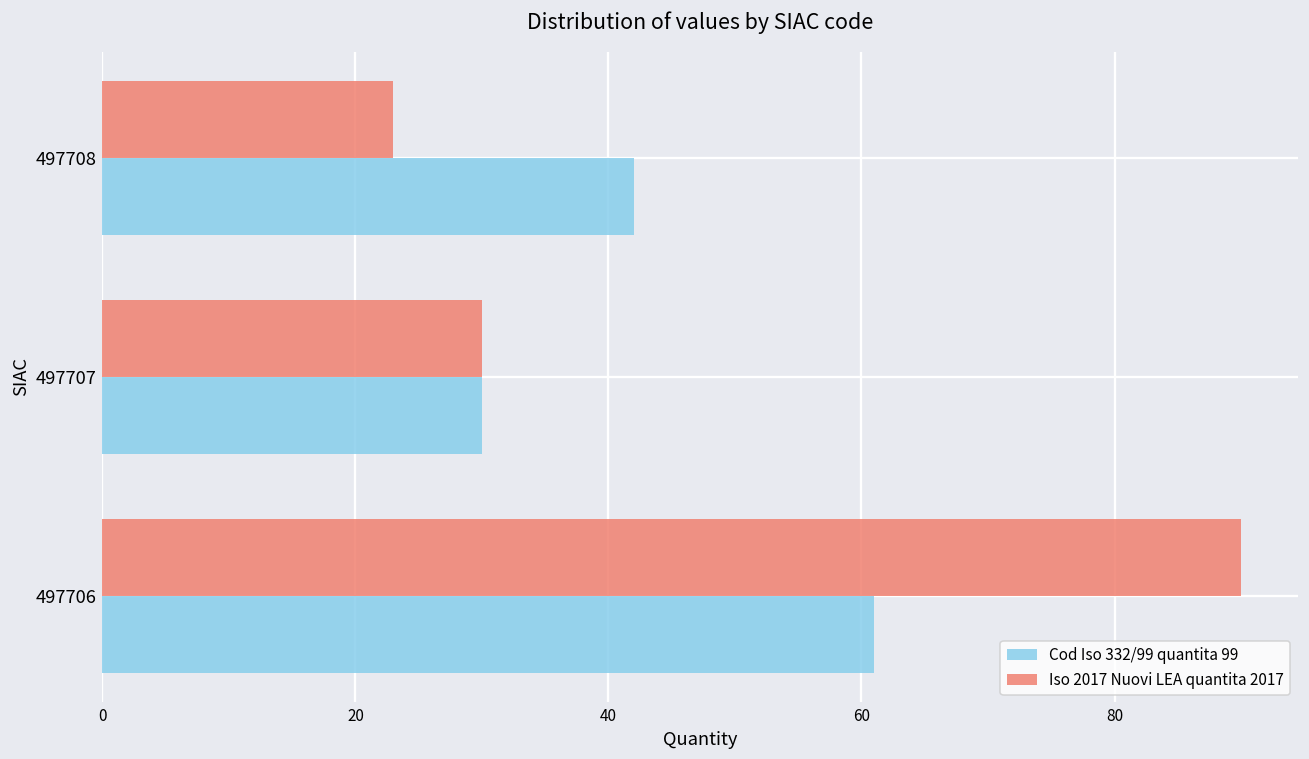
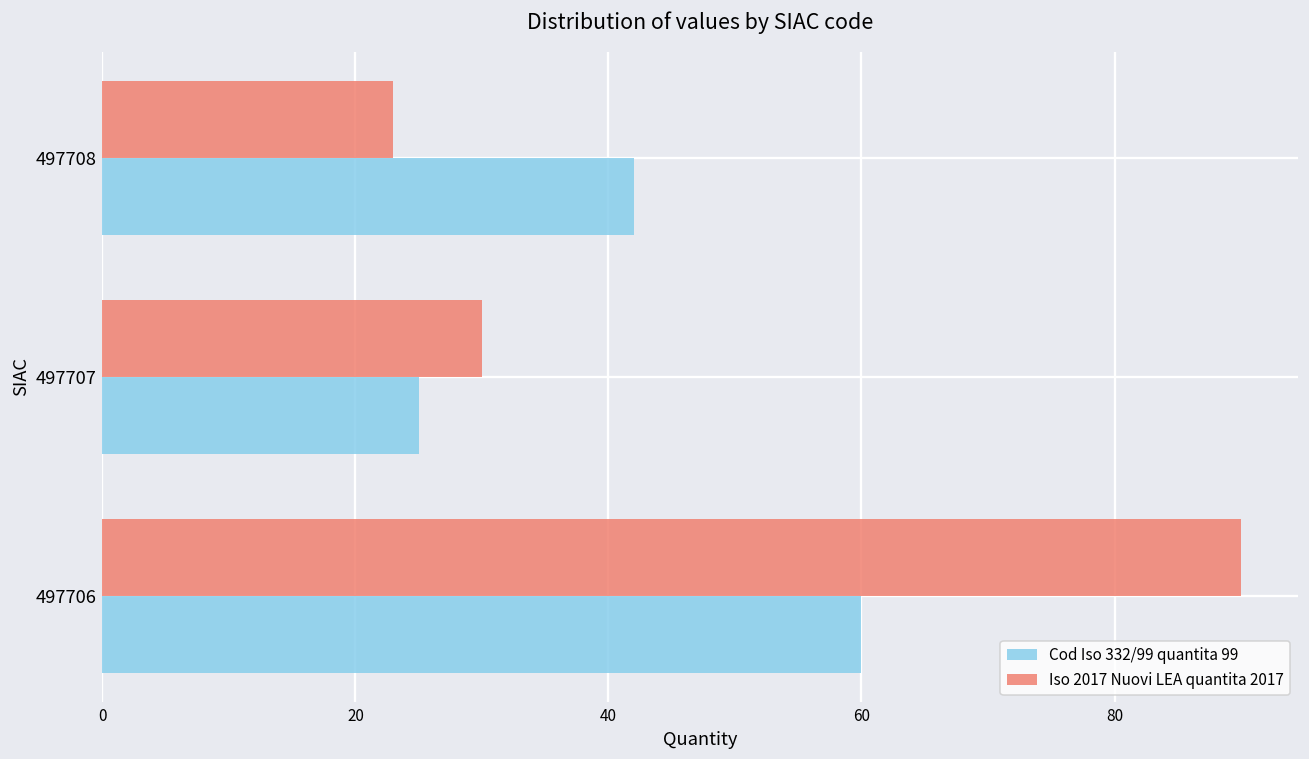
  {
    "Cod Iso 332/99 quantita 99": {
      "497708": 42,
-     "497707": 30,
-     "497706": 61
+     "497707": 25,
+     "497706": 60
    },
    "Iso 2017 Nuovi LEA quantita 2017": {
      "497708": 23,
      "497707": 30,
      "497706": 90
    }
  }
